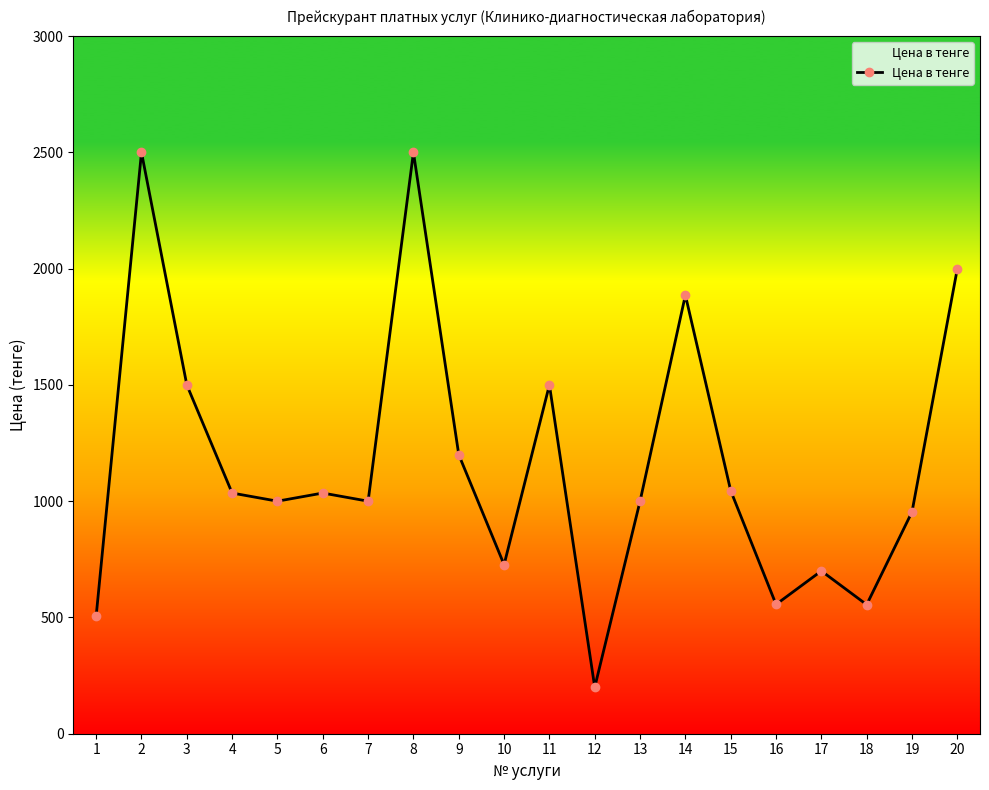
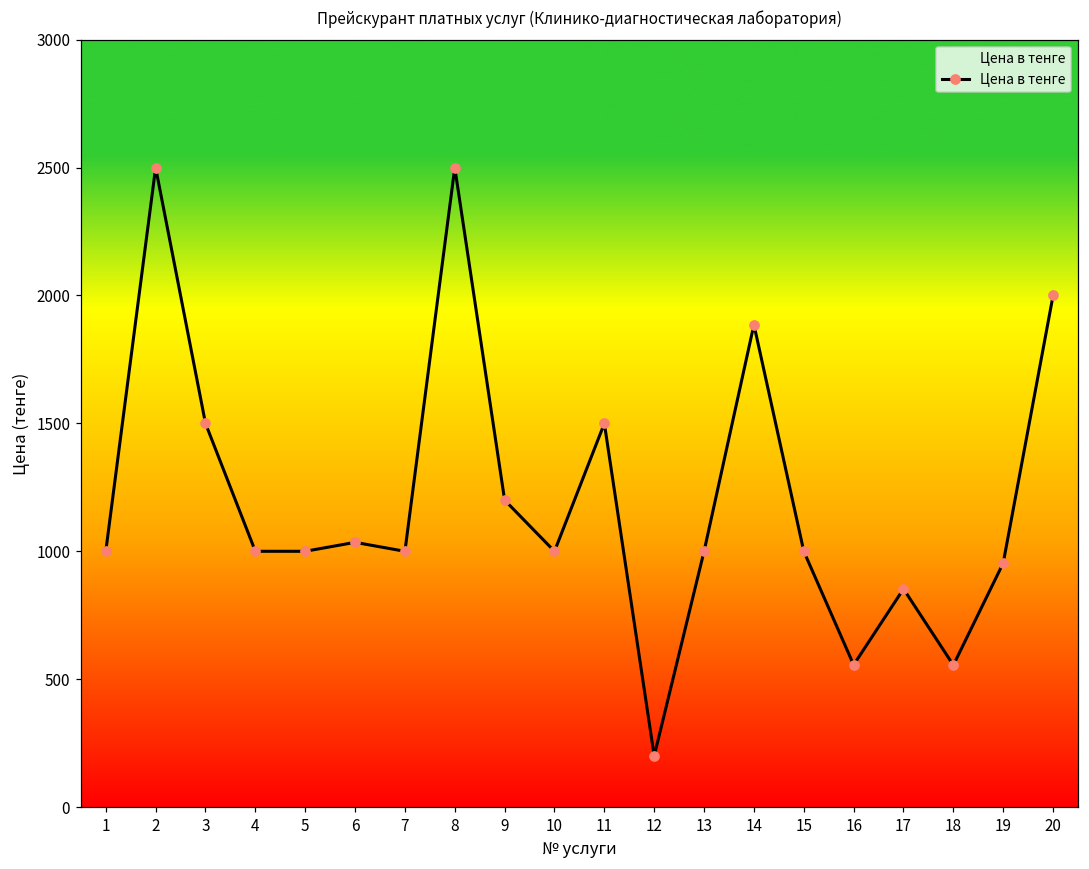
  {
-   "1": 510,
+   "1": 1000,
    "2": 2500,
    "3": 1500,
-   "4": 1040,
+   "4": 1000,
    "5": 1000,
    "6": 1040,
    "7": 1000,
    "8": 2500,
    "9": 1200,
-   "10": 730,
+   "10": 1000,
    "11": 1500,
    "12": 200,
    "13": 1000,
    "14": 1890,
-   "15": 1050,
+   "15": 1000,
    "16": 560,
-   "17": 700,
+   "17": 850,
    "18": 560,
    "19": 950,
    "20": 2000
  }
